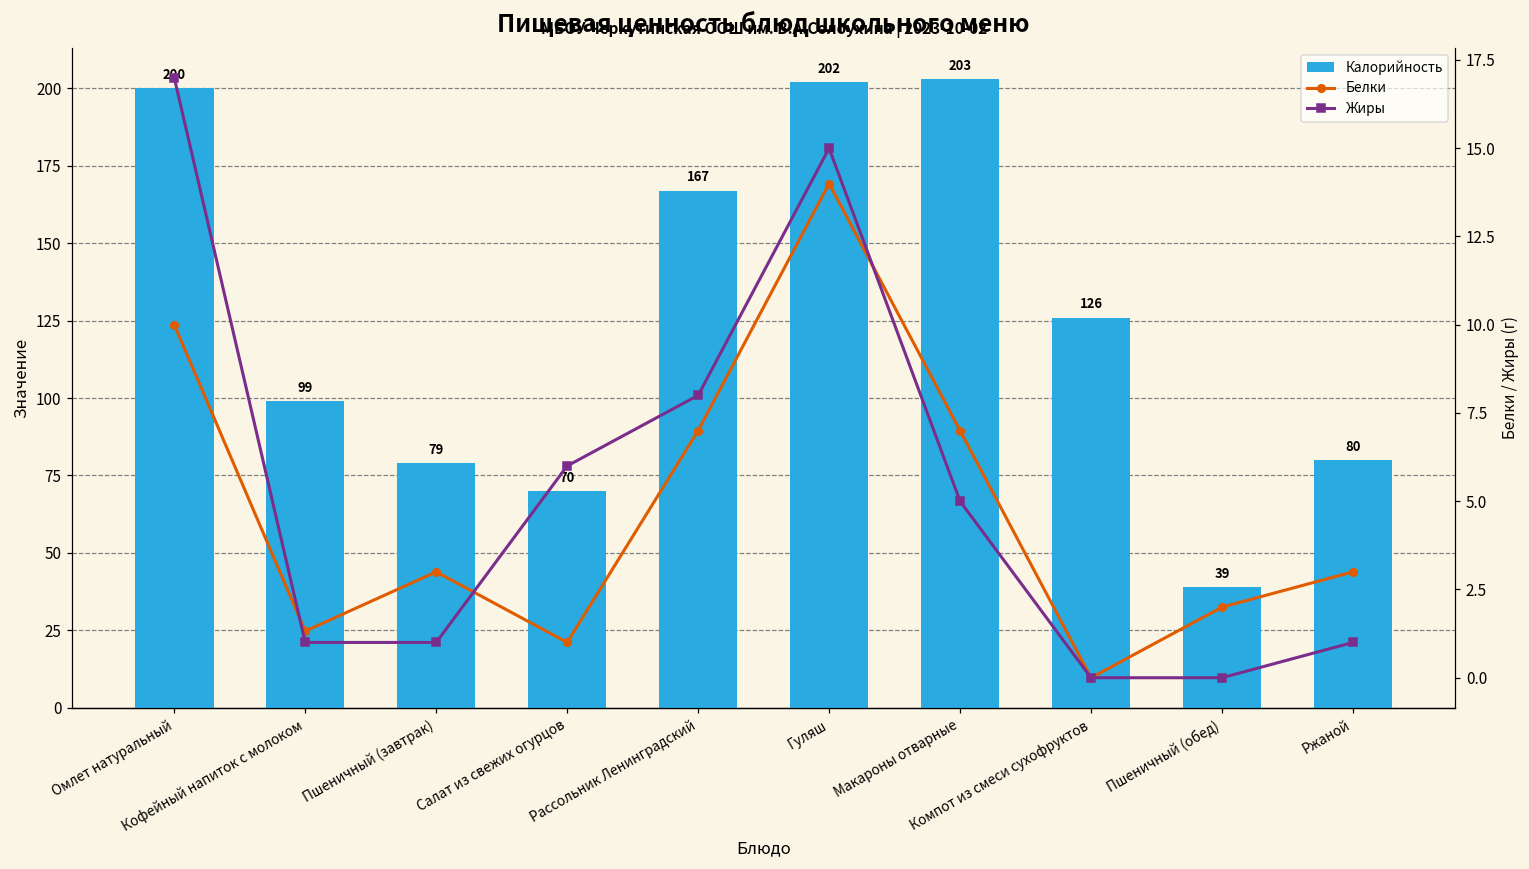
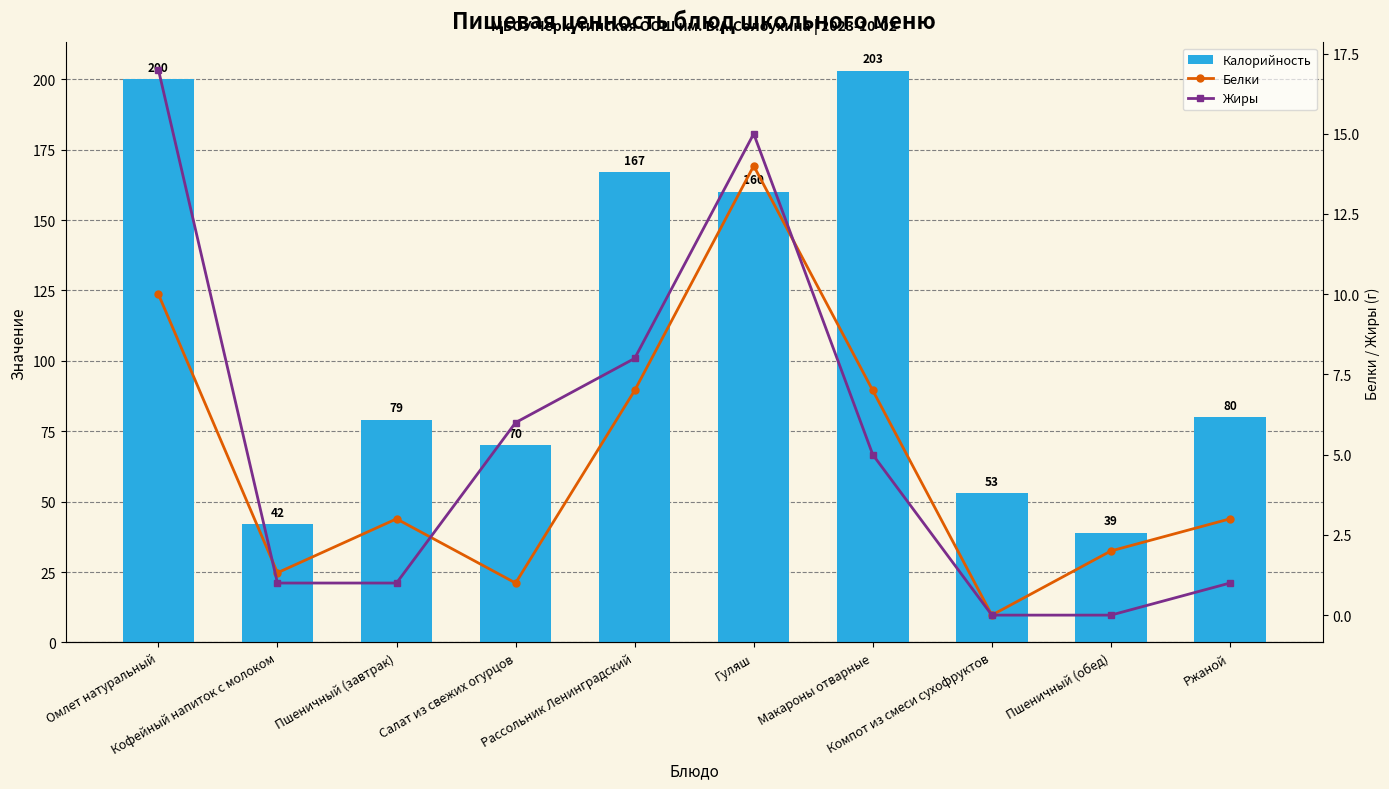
  {
    "Калорийность": {
-     "Кофейный напиток с молоком": 99,
+     "Кофейный напиток с молоком": 42,
      "Пшеничный (завтрак)": 79,
      "Салат из свежих огурцов": 70,
      "Рассольник Ленинградский": 167,
-     "Гуляш": 202,
+     "Гуляш": 160,
      "Макароны отварные": 203,
-     "Компот из смеси сухофруктов": 126,
+     "Компот из смеси сухофруктов": 53,
      "Пшеничный (обед)": 39,
      "Ржаной": 80
    }
  }
